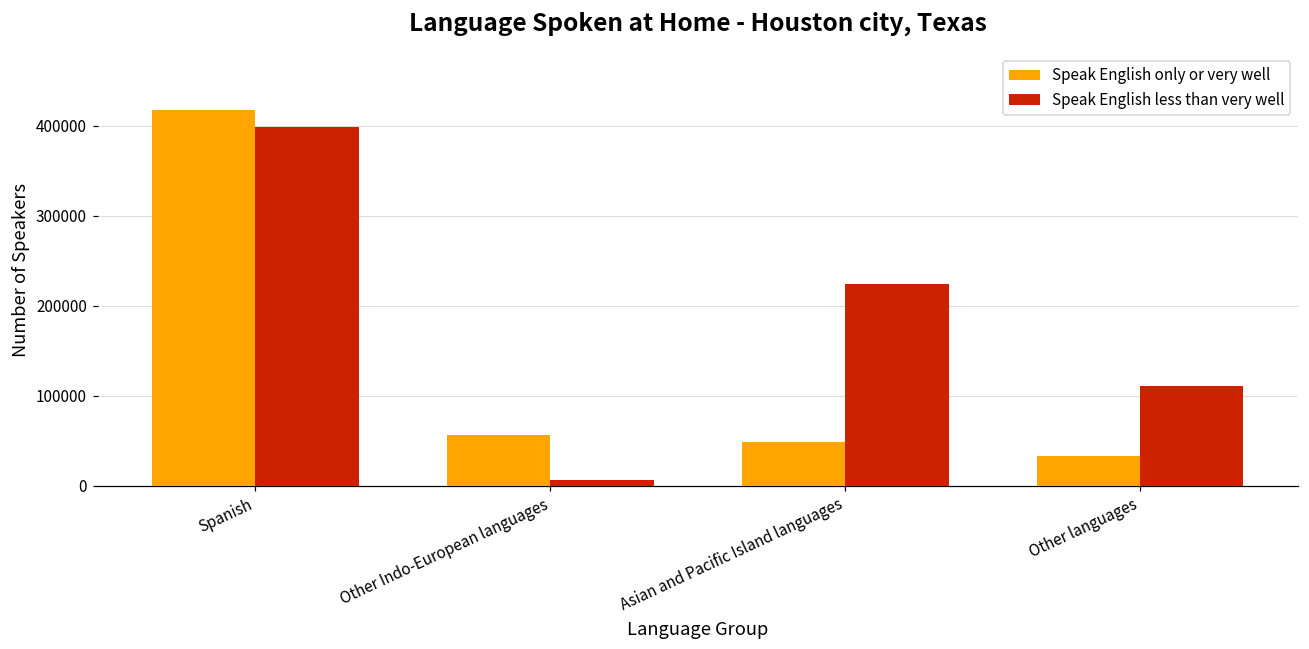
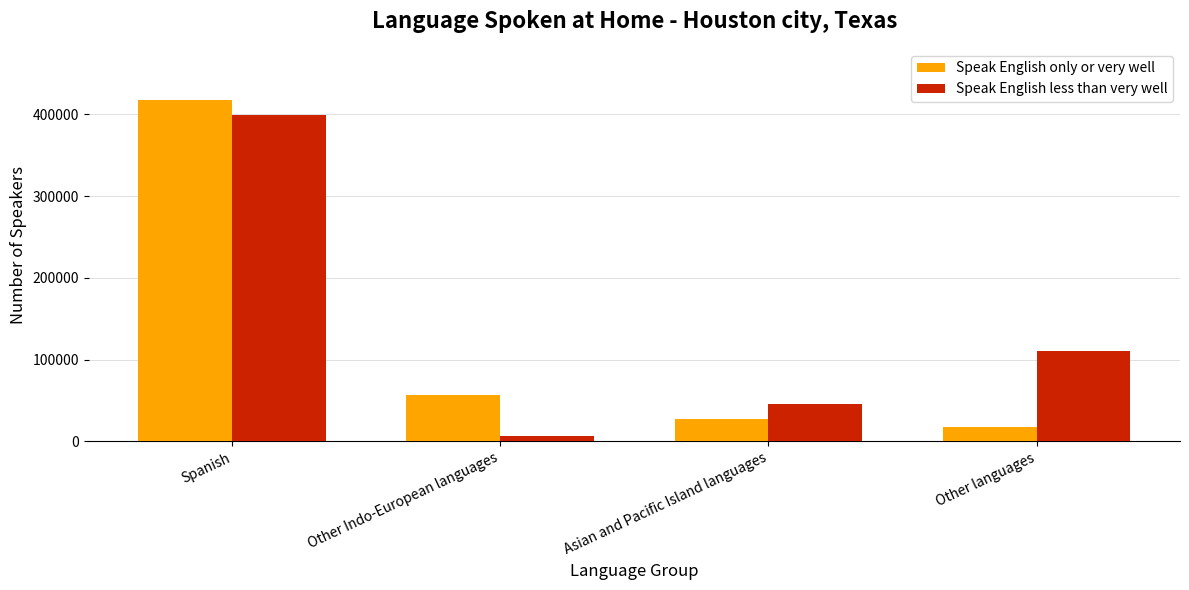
  {
    "Speak English only or very well": {
      "Spanish": 420000,
      "Other Indo-European languages": 60000,
-     "Asian and Pacific Island languages": 50000,
-     "Other languages": 30000
+     "Asian and Pacific Island languages": 30000,
+     "Other languages": 20000
    },
    "Speak English less than very well": {
      "Spanish": 400000,
      "Other Indo-European languages": 10000,
-     "Asian and Pacific Island languages": 220000,
+     "Asian and Pacific Island languages": 50000,
      "Other languages": 110000
    }
  }
